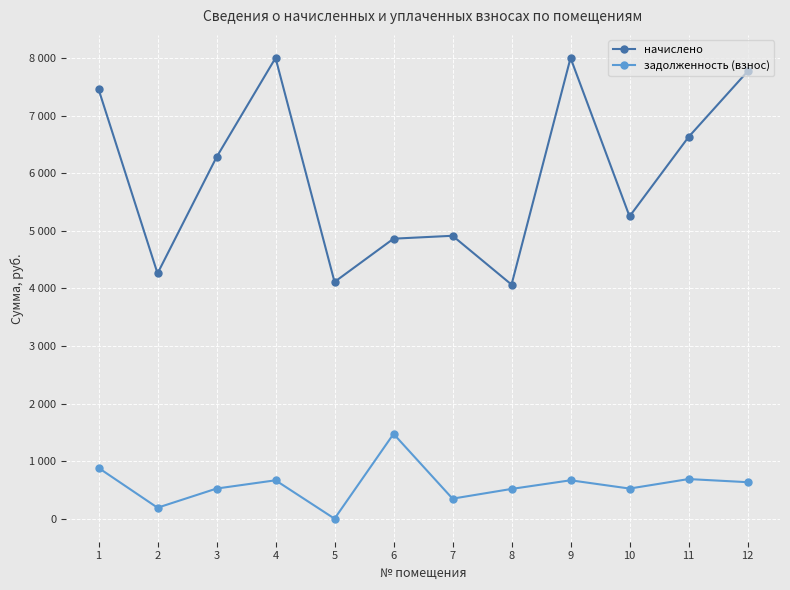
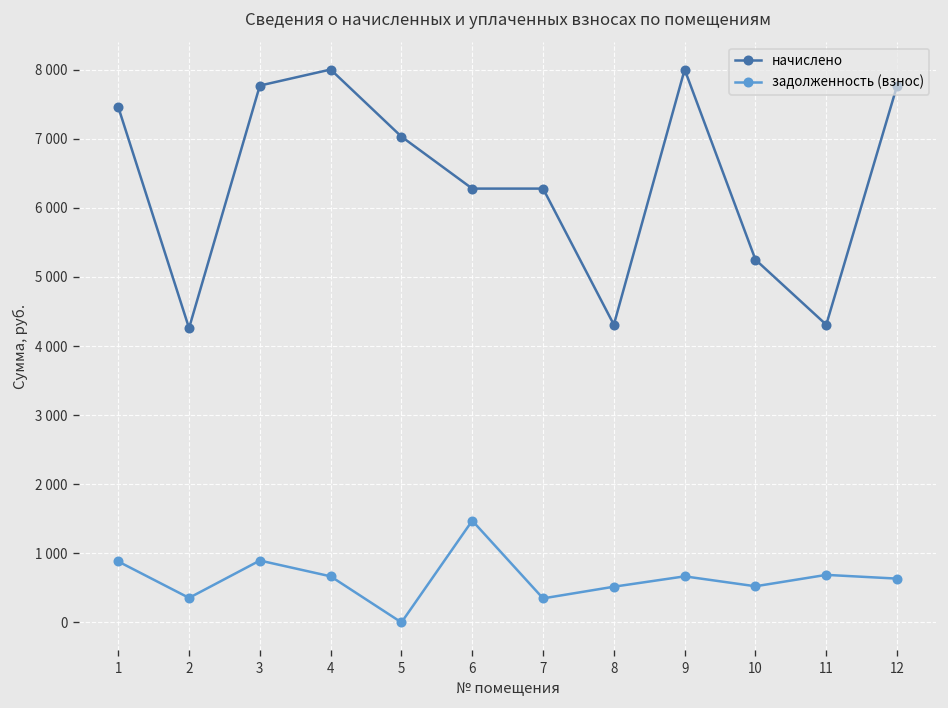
  {
    "начислено": {
      "1": 7500,
      "2": 4300,
-     "3": 6300,
+     "3": 7800,
      "4": 8000,
-     "5": 4100,
-     "6": 4900,
-     "7": 4900,
-     "8": 4100,
+     "5": 7000,
+     "6": 6300,
+     "7": 6300,
+     "8": 4300,
      "9": 8000,
      "10": 5300,
-     "11": 6600
+     "11": 4300
    },
    "задолженность (взнос)": {
      "1": 900,
-     "2": 200,
-     "3": 500,
+     "2": 400,
+     "3": 900,
      "4": 700,
      "5": 0,
      "6": 1500,
      "7": 300,
      "8": 500,
      "9": 700,
      "10": 500,
      "11": 700,
      "12": 600
    }
  }
